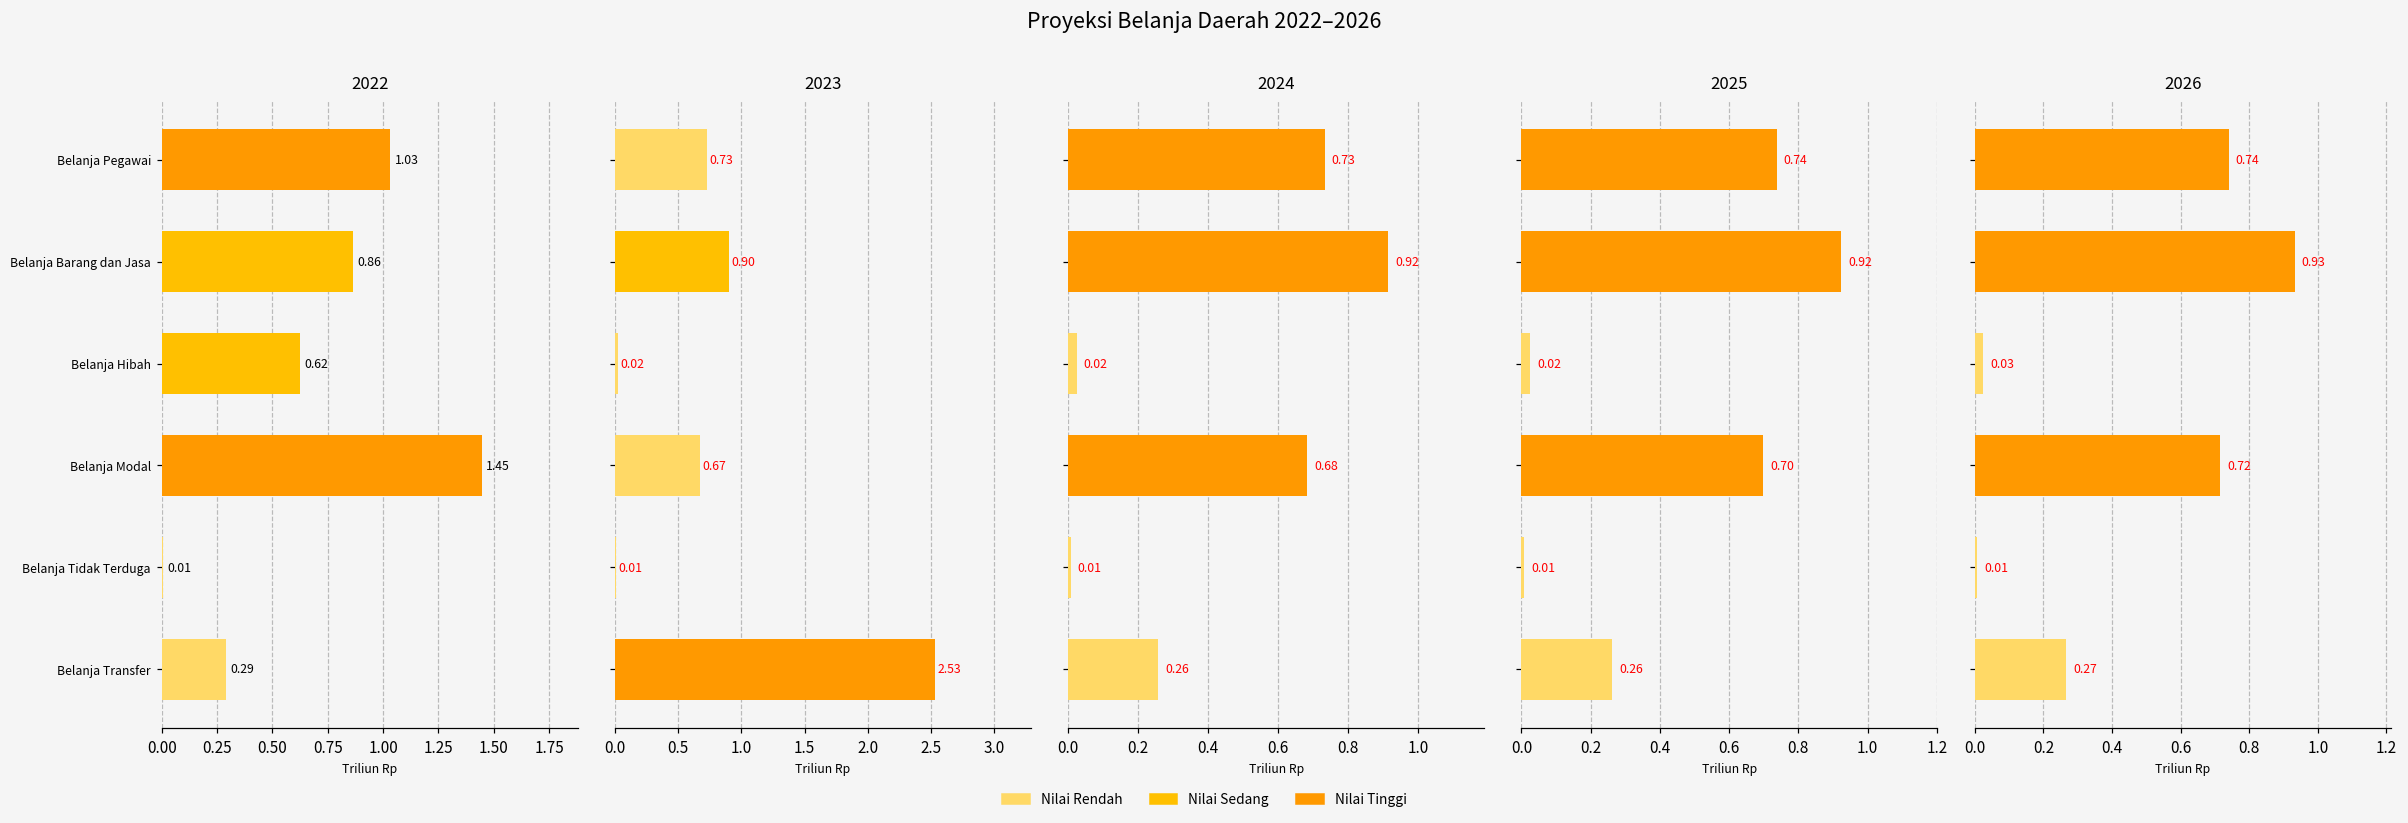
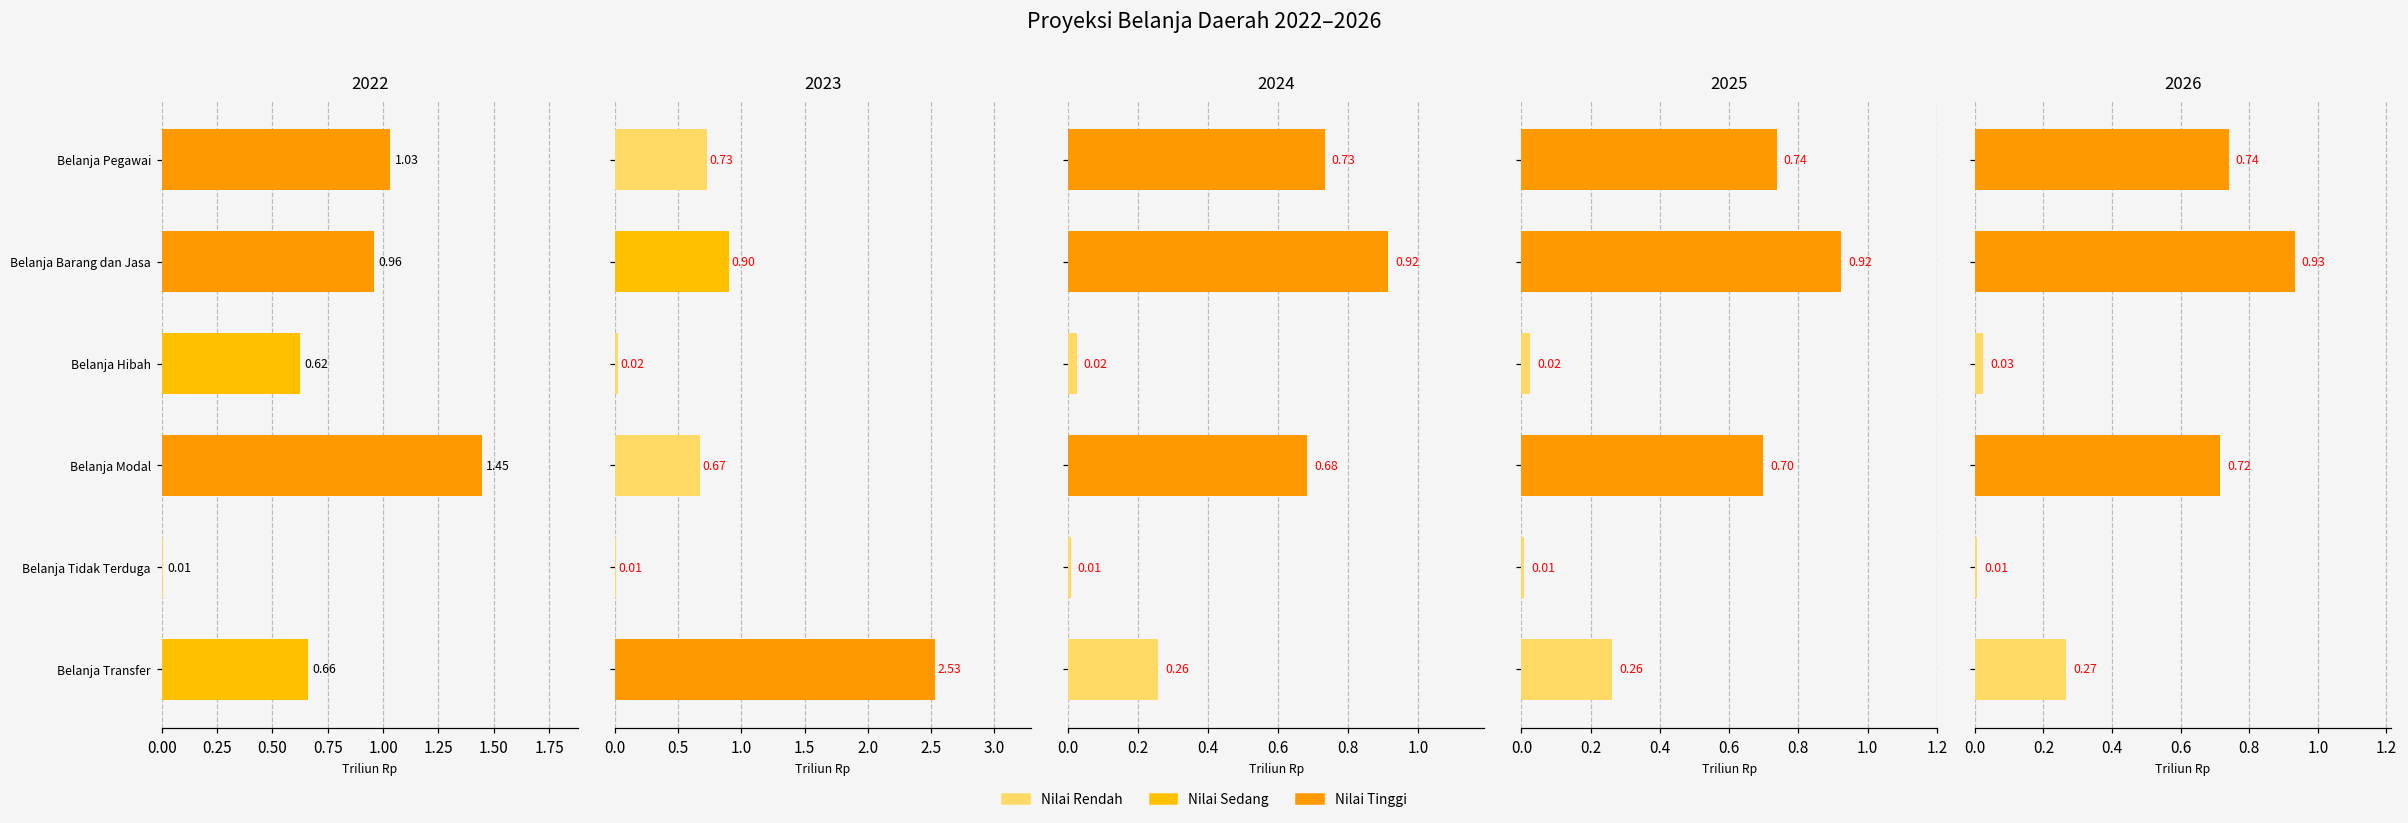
  {
    "2022": {
      "Belanja Pegawai": 1.03,
-     "Belanja Barang dan Jasa": 0.86,
+     "Belanja Barang dan Jasa": 0.96,
      "Belanja Hibah": 0.62,
      "Belanja Modal": 1.45,
      "Belanja Tidak Terduga": 0.01,
-     "Belanja Transfer": 0.29
+     "Belanja Transfer": 0.66
    }
  }
